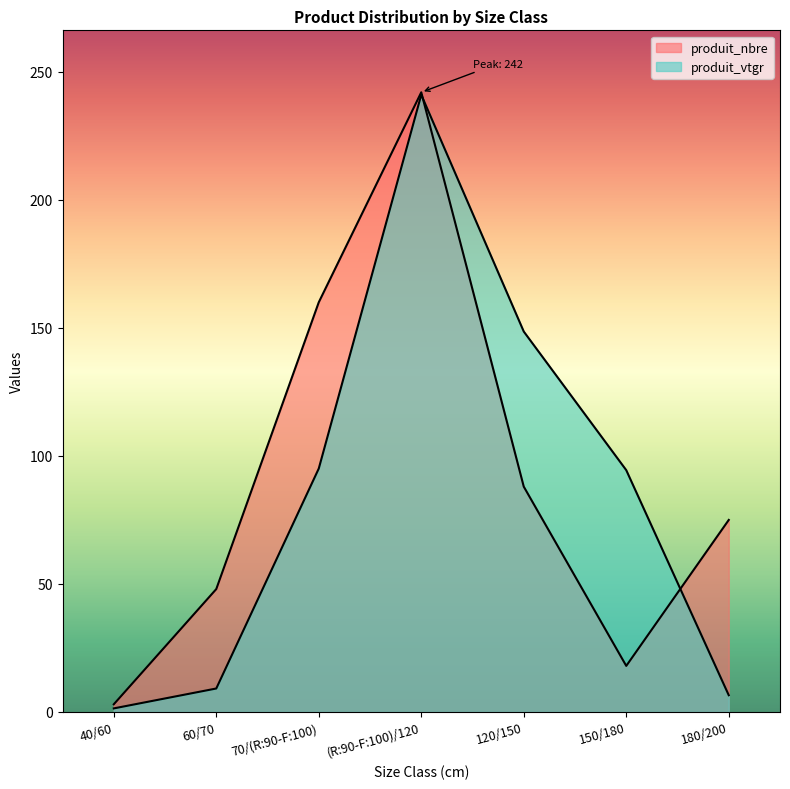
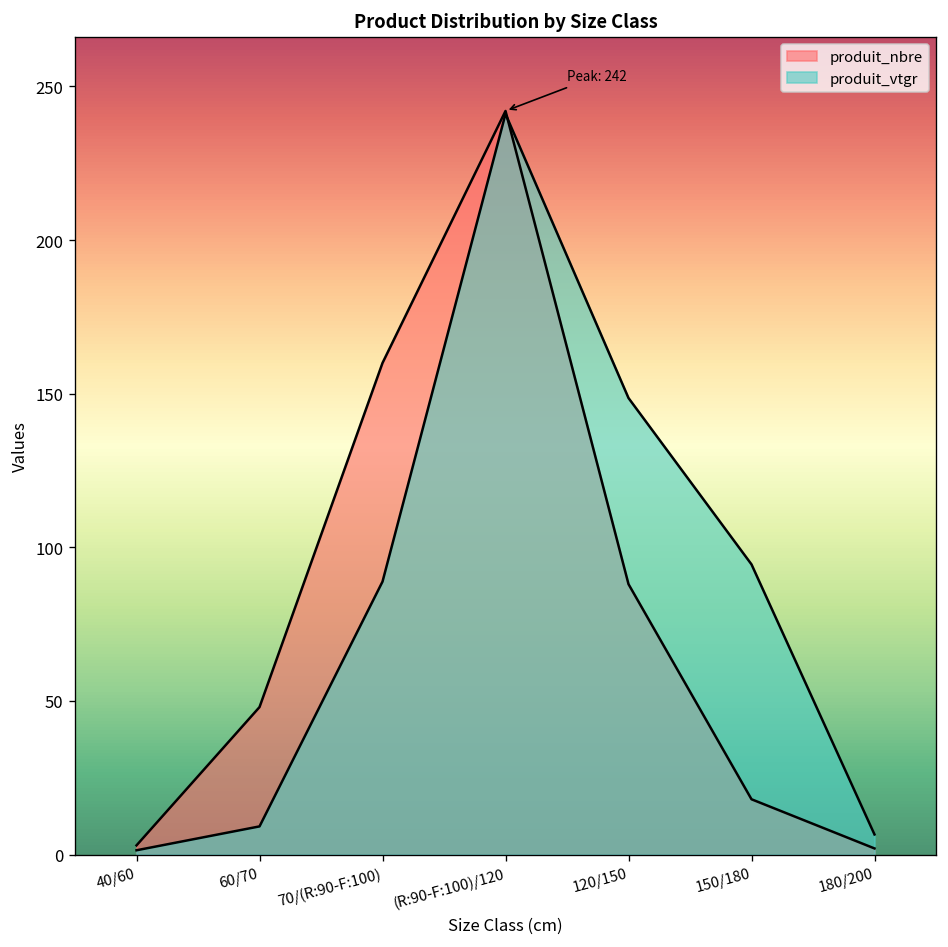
  {
    "produit_nbre": {
      "40/60": 3,
      "60/70": 48,
      "70/(R:90-F:100)": 160,
      "120/150": 88,
      "150/180": 18,
-     "180/200": 75
+     "180/200": 2
    },
    "produit_vtgr": {
      "40/60": 1,
      "60/70": 9,
-     "70/(R:90-F:100)": 95,
+     "70/(R:90-F:100)": 89,
      "120/150": 149,
      "150/180": 94,
      "180/200": 7
    }
  }
